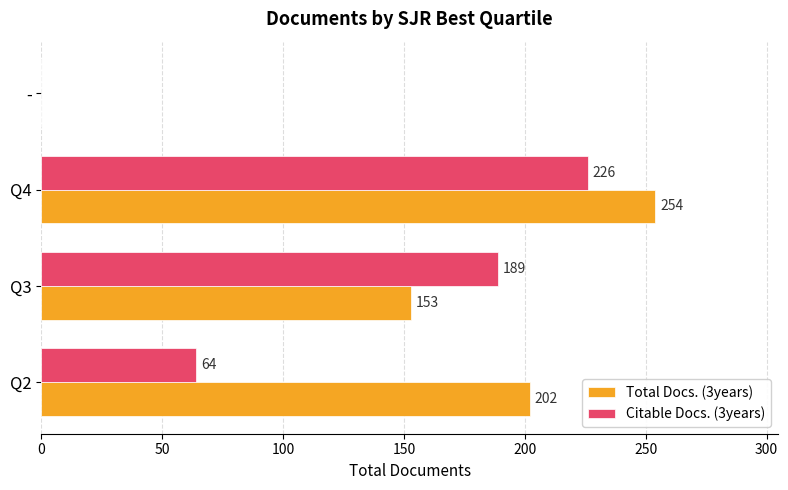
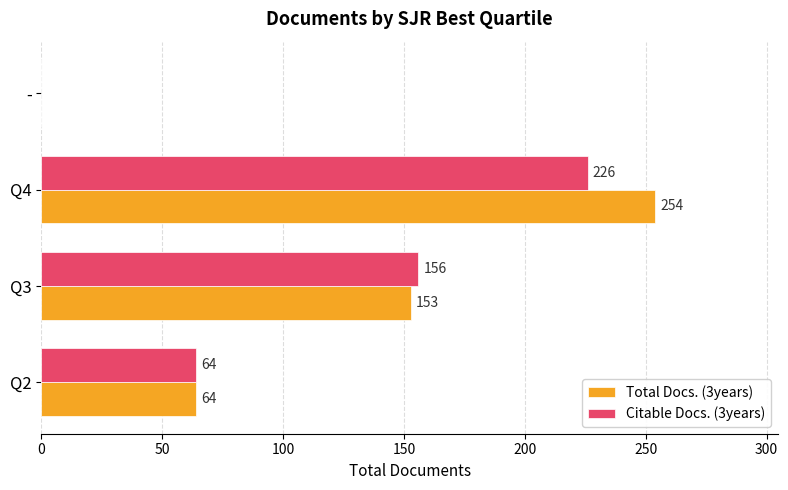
  {
    "Total Docs. (3years)": {
      "Q4": 254,
      "Q3": 153,
-     "Q2": 202
+     "Q2": 64
    },
    "Citable Docs. (3years)": {
      "Q4": 226,
-     "Q3": 189,
+     "Q3": 156,
      "Q2": 64
    }
  }
